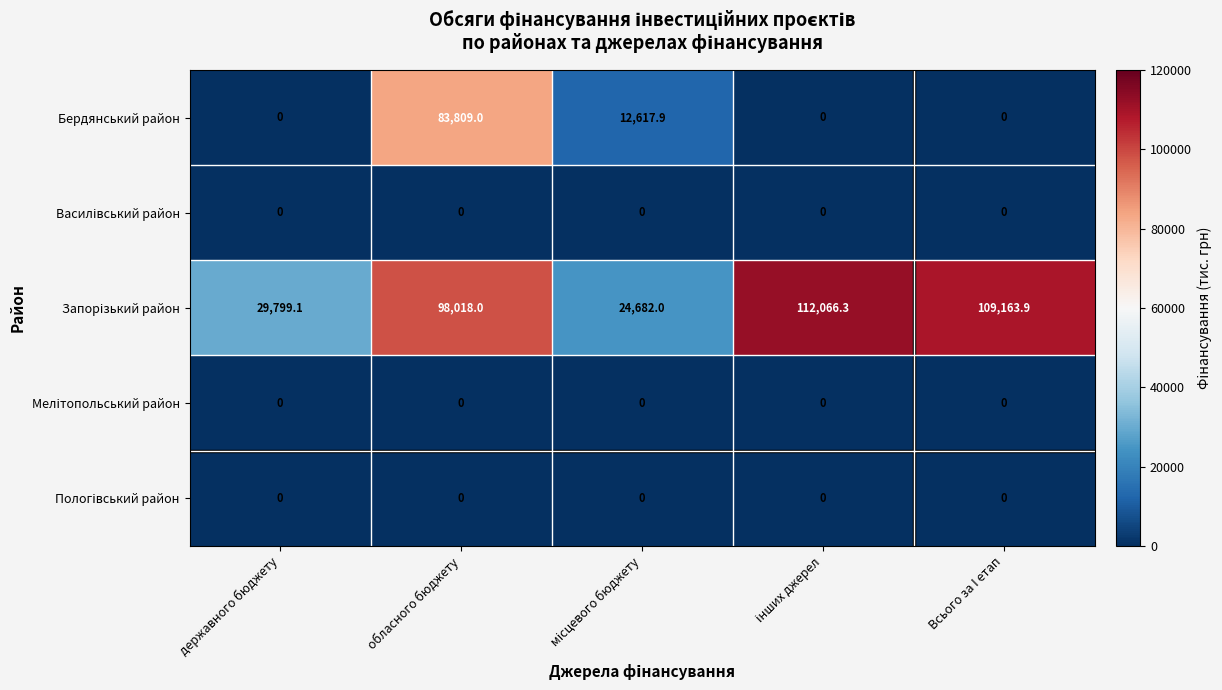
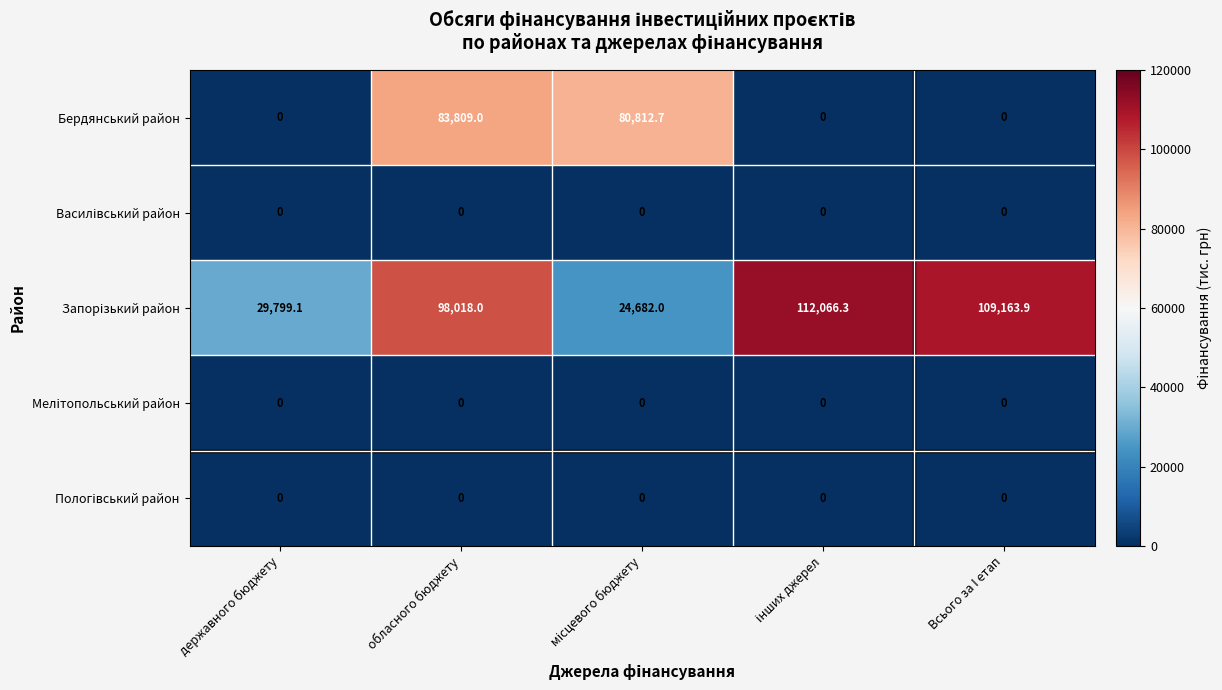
  {
    "Бердянський район": {
      "державного бюджету": "0",
      "обласного бюджету": "83,809.0",
-     "місцевого бюджету": "12,617.9",
+     "місцевого бюджету": "80,812.7",
      "інших джерел": "0",
      "Всього за І етап": "0"
    },
    "Василівський район": {
      "державного бюджету": "0",
      "обласного бюджету": "0",
      "місцевого бюджету": "0",
      "інших джерел": "0",
      "Всього за І етап": "0"
    },
    "Запорізький район": {
      "державного бюджету": "29,799.1",
      "обласного бюджету": "98,018.0",
      "місцевого бюджету": "24,682.0",
      "інших джерел": "112,066.3",
      "Всього за І етап": "109,163.9"
    },
    "Мелітопольський район": {
      "державного бюджету": "0",
      "обласного бюджету": "0",
      "місцевого бюджету": "0",
      "інших джерел": "0",
      "Всього за І етап": "0"
    },
    "Пологівський район": {
      "державного бюджету": "0",
      "обласного бюджету": "0",
      "місцевого бюджету": "0",
      "інших джерел": "0",
      "Всього за І етап": "0"
    }
  }
